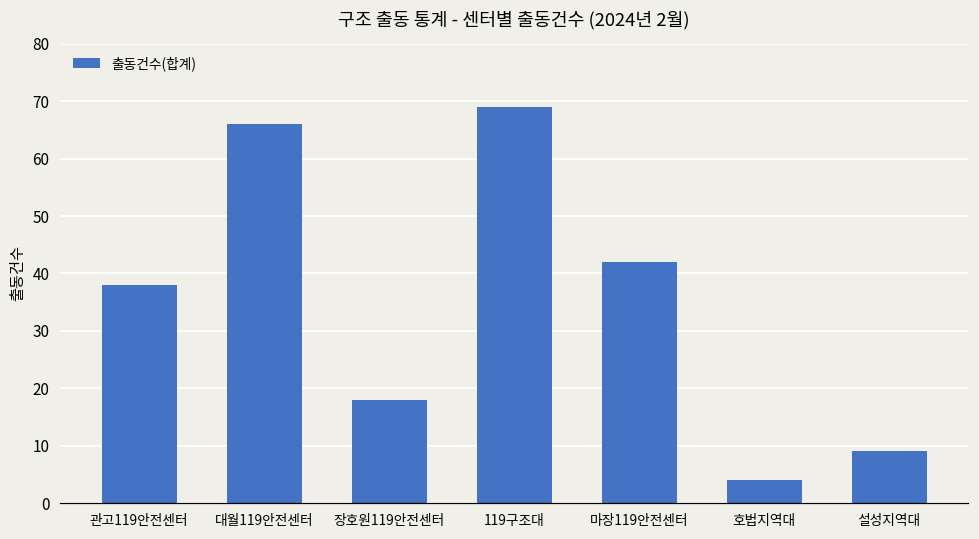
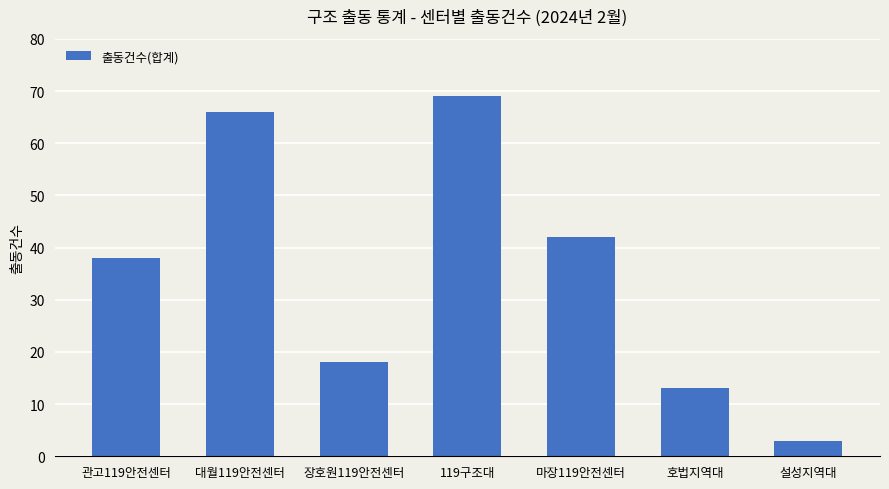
  {
    "관고119안전센터": 38,
    "대월119안전센터": 66,
    "장호원119안전센터": 18,
    "119구조대": 69,
    "마장119안전센터": 42,
-   "호법지역대": 4,
-   "설성지역대": 9
+   "호법지역대": 13,
+   "설성지역대": 3
  }
